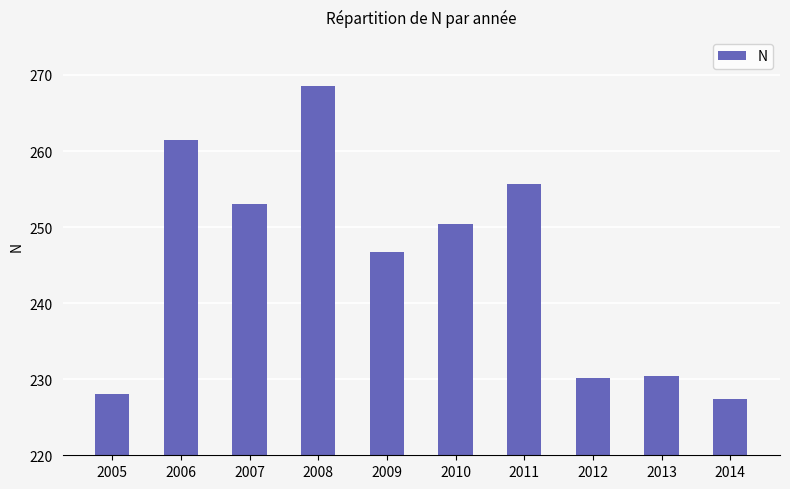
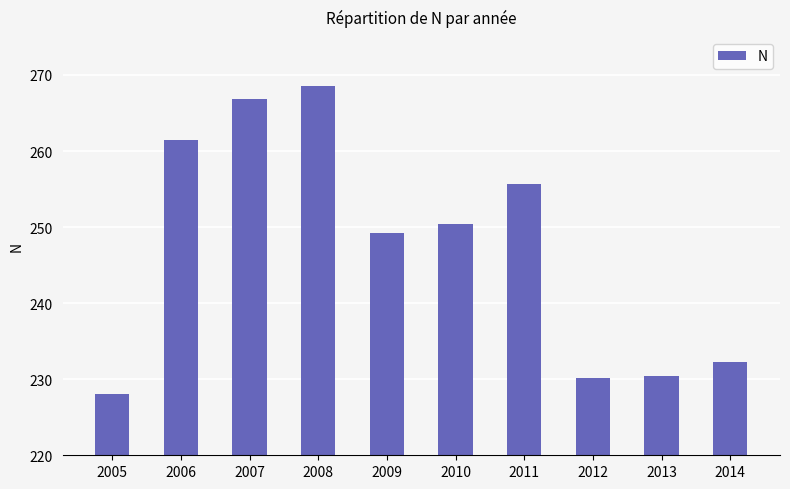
  {
    "2005": 228,
    "2006": 262,
-   "2007": 253,
+   "2007": 267,
    "2008": 269,
-   "2009": 247,
+   "2009": 249,
    "2010": 250,
    "2011": 256,
    "2012": 230,
    "2013": 230,
-   "2014": 227
+   "2014": 232
  }
